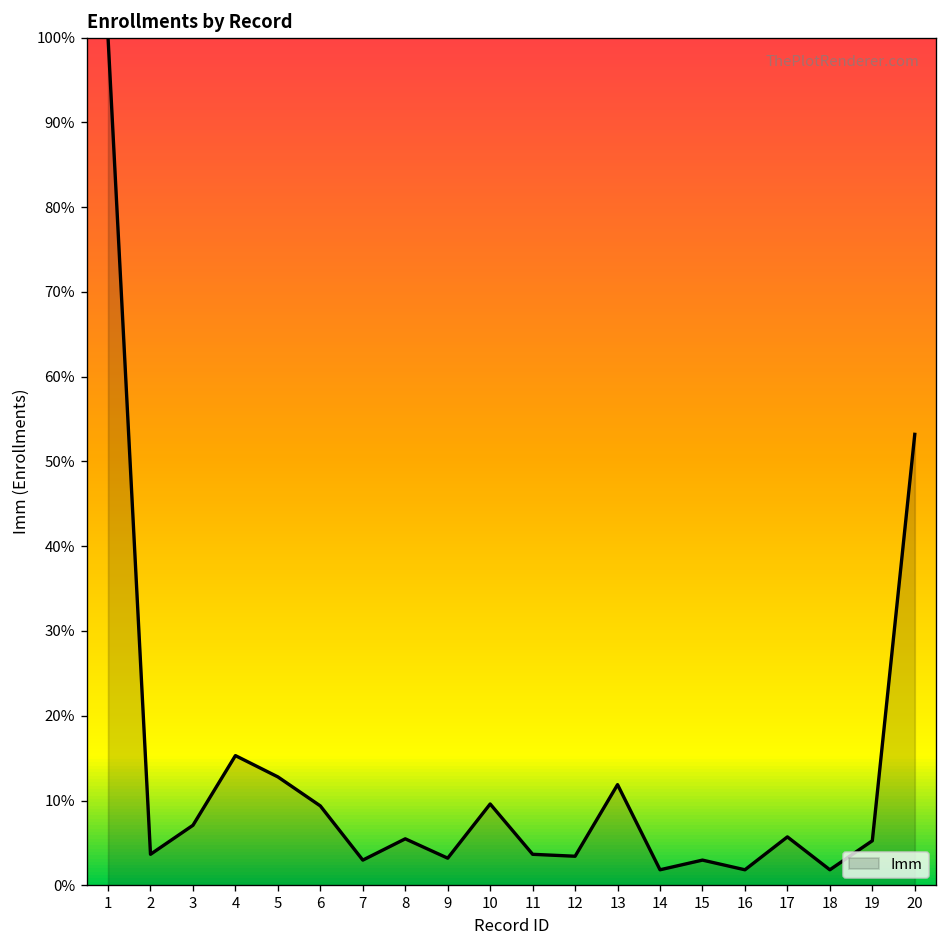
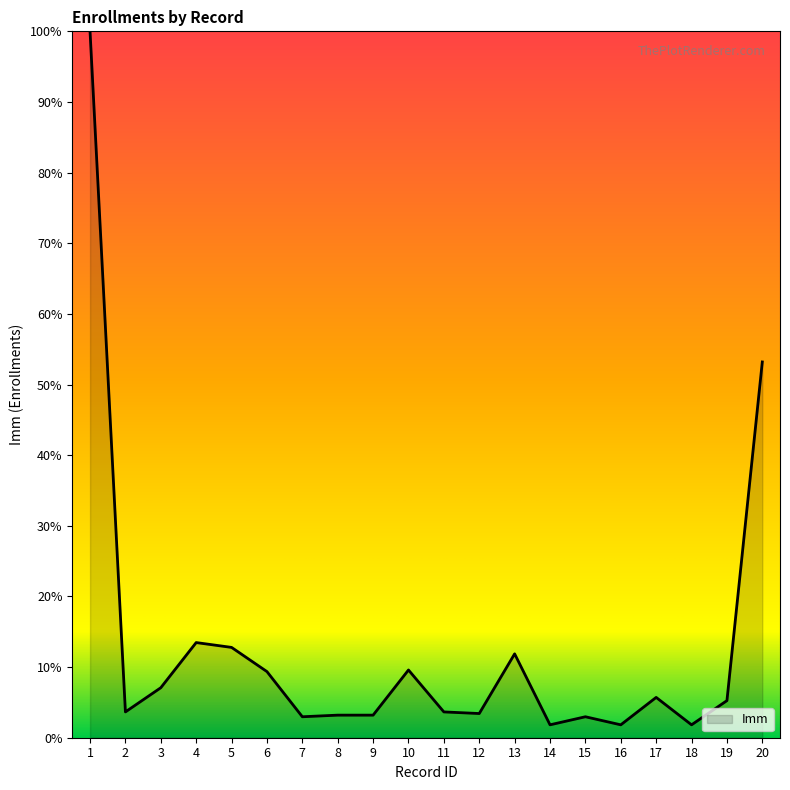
  {
    "1": "100%",
    "2": "4%",
    "3": "7%",
-   "4": "15%",
+   "4": "13%",
    "5": "13%",
    "6": "9%",
    "7": "3%",
-   "8": "5%",
+   "8": "3%",
    "9": "3%",
    "10": "10%",
    "11": "4%",
    "12": "3%",
    "13": "12%",
    "14": "2%",
    "15": "3%",
    "16": "2%",
    "17": "6%",
    "18": "2%",
    "19": "5%",
    "20": "53%"
  }
